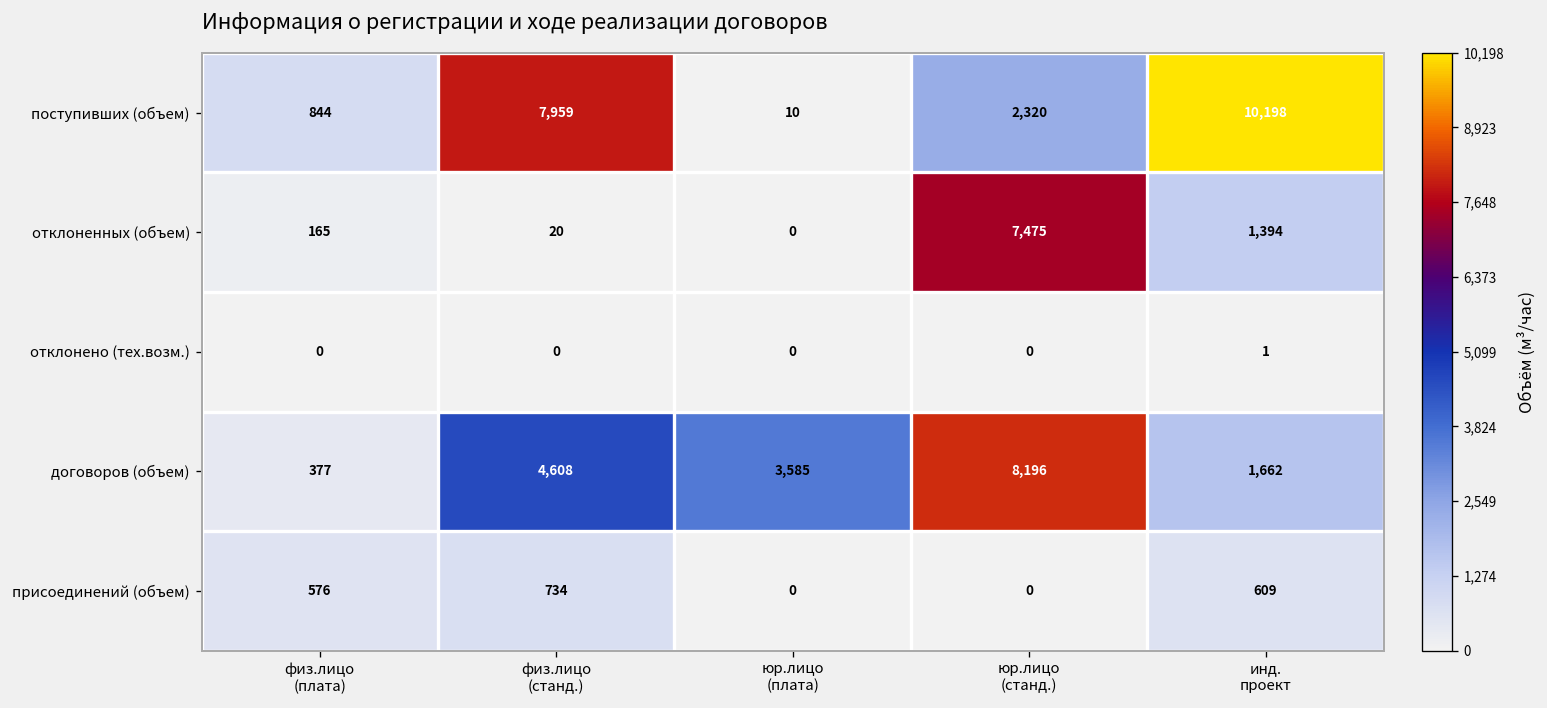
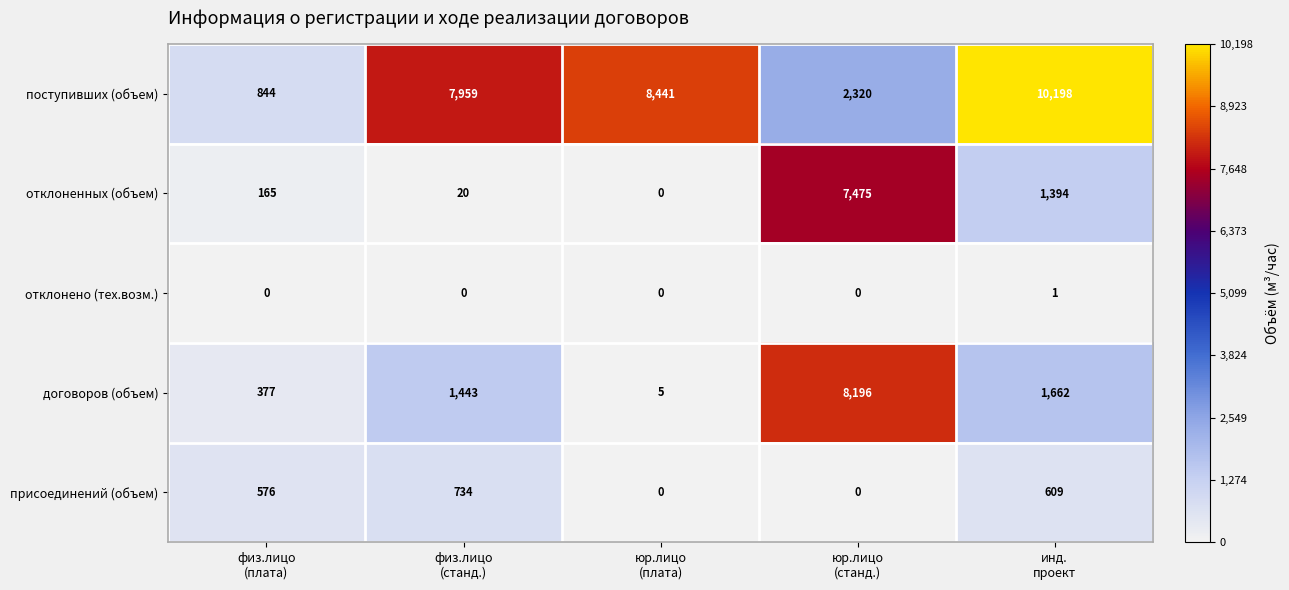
  {
    "поступивших (объем)": {
      "физ.лицо (плата)": "844",
      "физ.лицо (станд.)": "7,959",
-     "юр.лицо (плата)": "10",
+     "юр.лицо (плата)": "8,441",
      "юр.лицо (станд.)": "2,320",
      "инд. проект": "10,198"
    },
    "отклоненных (объем)": {
      "физ.лицо (плата)": "165",
      "физ.лицо (станд.)": "20",
      "юр.лицо (плата)": "0",
      "юр.лицо (станд.)": "7,475",
      "инд. проект": "1,394"
    },
    "отклонено (тех.возм.)": {
      "физ.лицо (плата)": "0",
      "физ.лицо (станд.)": "0",
      "юр.лицо (плата)": "0",
      "юр.лицо (станд.)": "0",
      "инд. проект": "1"
    },
    "договоров (объем)": {
      "физ.лицо (плата)": "377",
-     "физ.лицо (станд.)": "4,608",
-     "юр.лицо (плата)": "3,585",
+     "физ.лицо (станд.)": "1,443",
+     "юр.лицо (плата)": "5",
      "юр.лицо (станд.)": "8,196",
      "инд. проект": "1,662"
    },
    "присоединений (объем)": {
      "физ.лицо (плата)": "576",
      "физ.лицо (станд.)": "734",
      "юр.лицо (плата)": "0",
      "юр.лицо (станд.)": "0",
      "инд. проект": "609"
    }
  }
